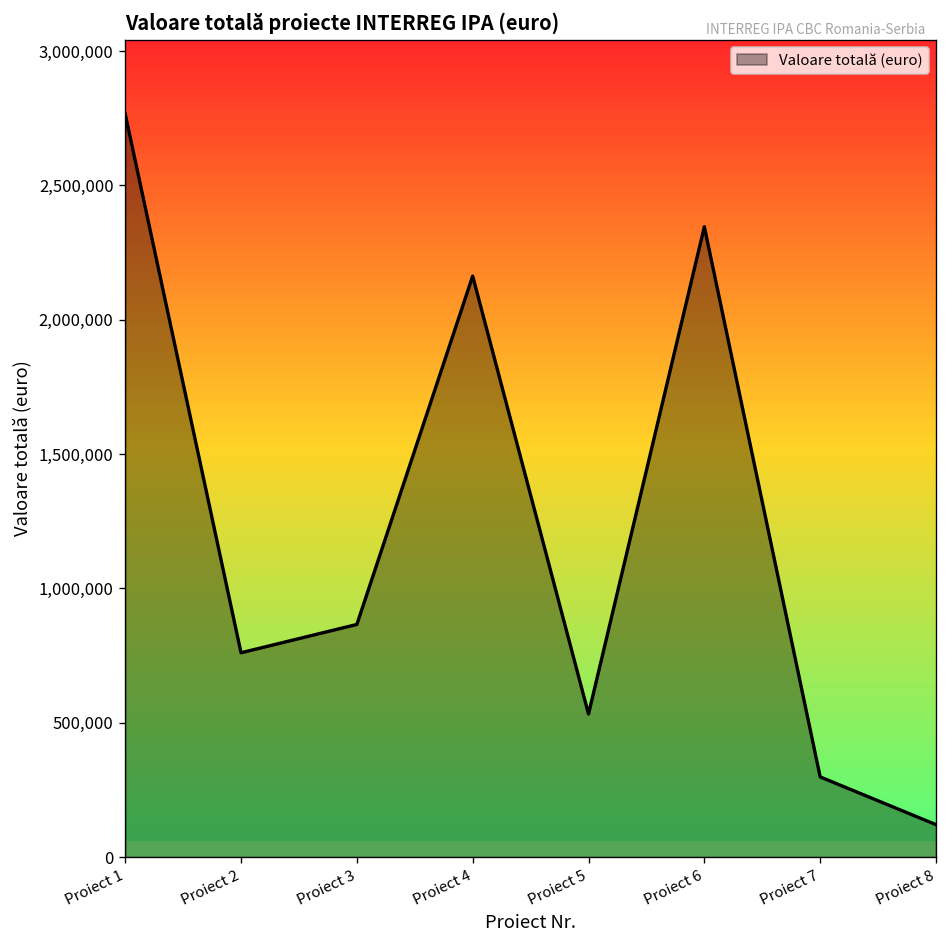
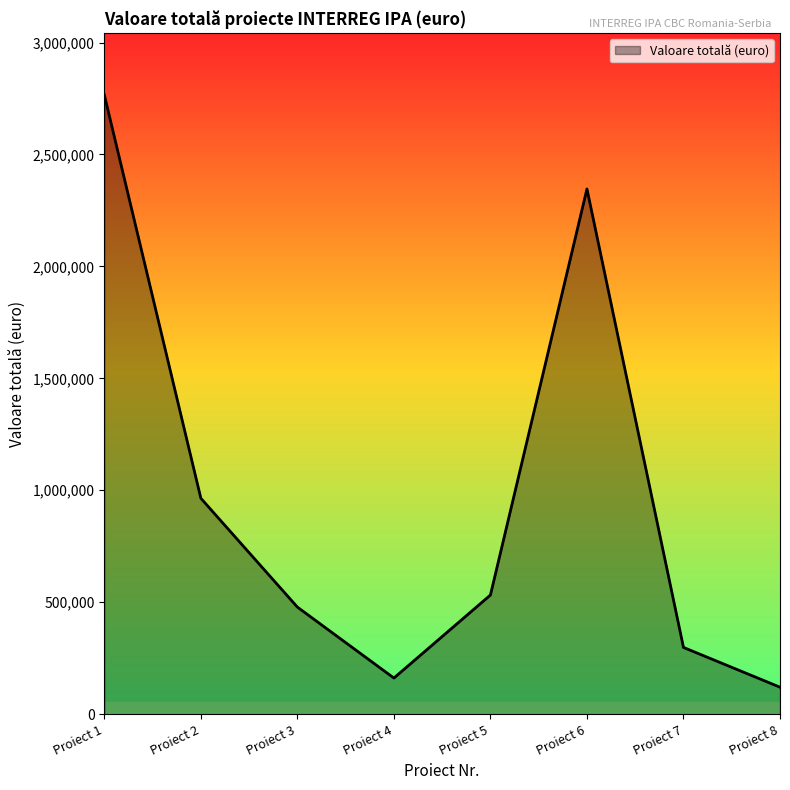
  {
    "Proiect 1": "2,770,000",
-   "Proiect 2": "760,000",
-   "Proiect 3": "870,000",
-   "Proiect 4": "2,160,000",
+   "Proiect 2": "960,000",
+   "Proiect 3": "480,000",
+   "Proiect 4": "160,000",
    "Proiect 5": "530,000",
    "Proiect 6": "2,350,000",
    "Proiect 7": "300,000",
    "Proiect 8": "120,000"
  }
